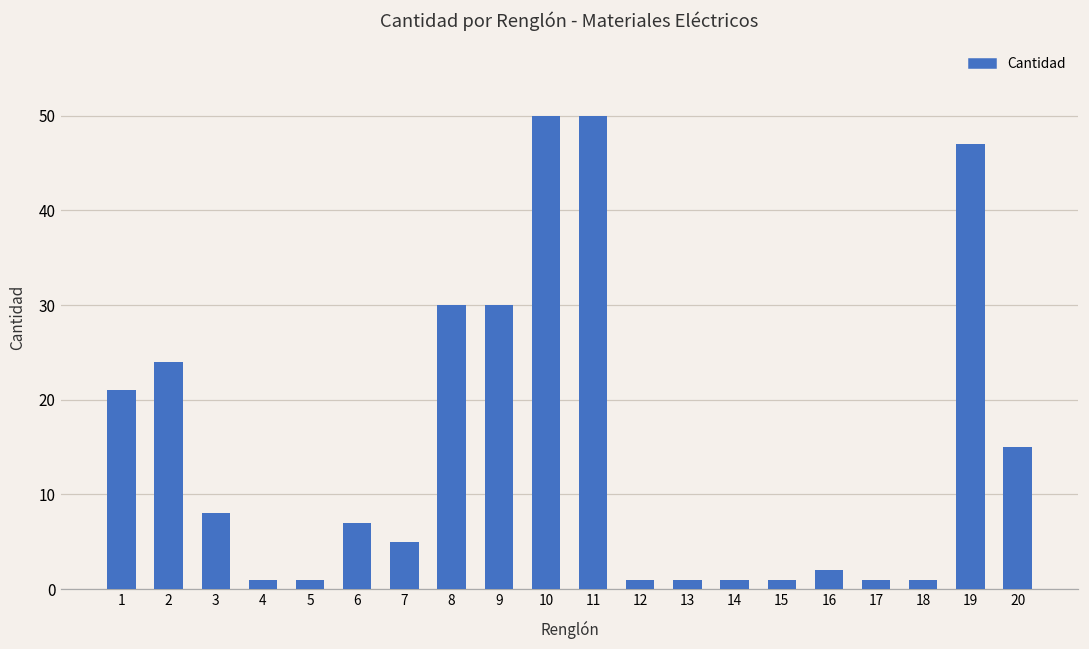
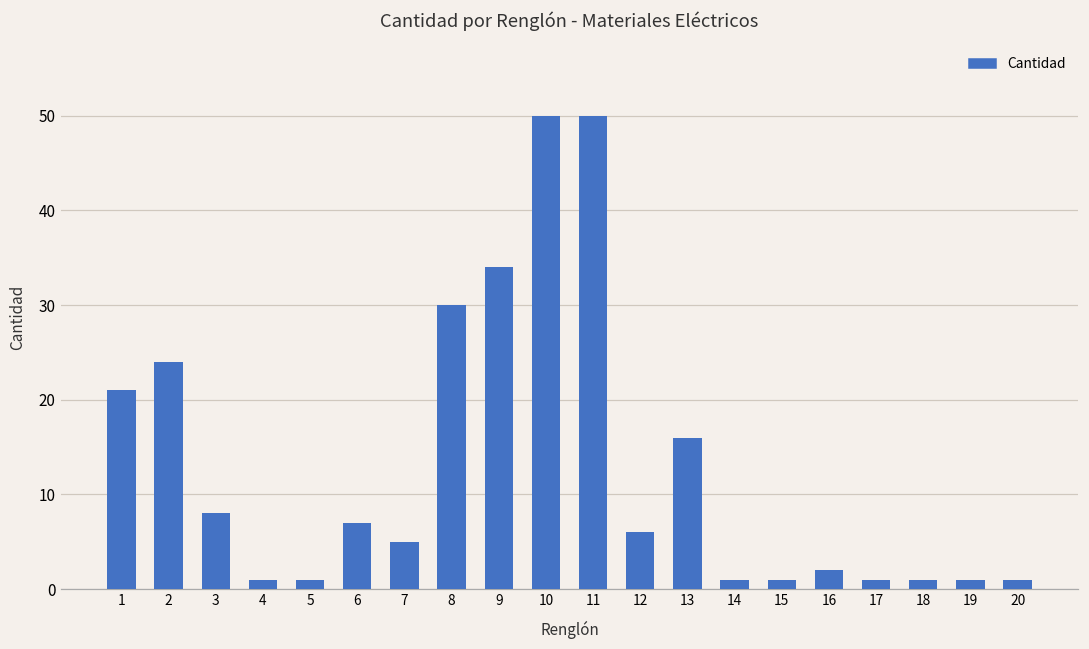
  {
    "1": 21,
    "2": 24,
    "3": 8,
    "4": 1,
    "5": 1,
    "6": 7,
    "7": 5,
    "8": 30,
-   "9": 30,
+   "9": 34,
    "10": 50,
    "11": 50,
-   "12": 1,
-   "13": 1,
+   "12": 6,
+   "13": 16,
    "14": 1,
    "15": 1,
    "16": 2,
    "17": 1,
    "18": 1,
-   "19": 47,
-   "20": 15
+   "19": 1,
+   "20": 1
  }
